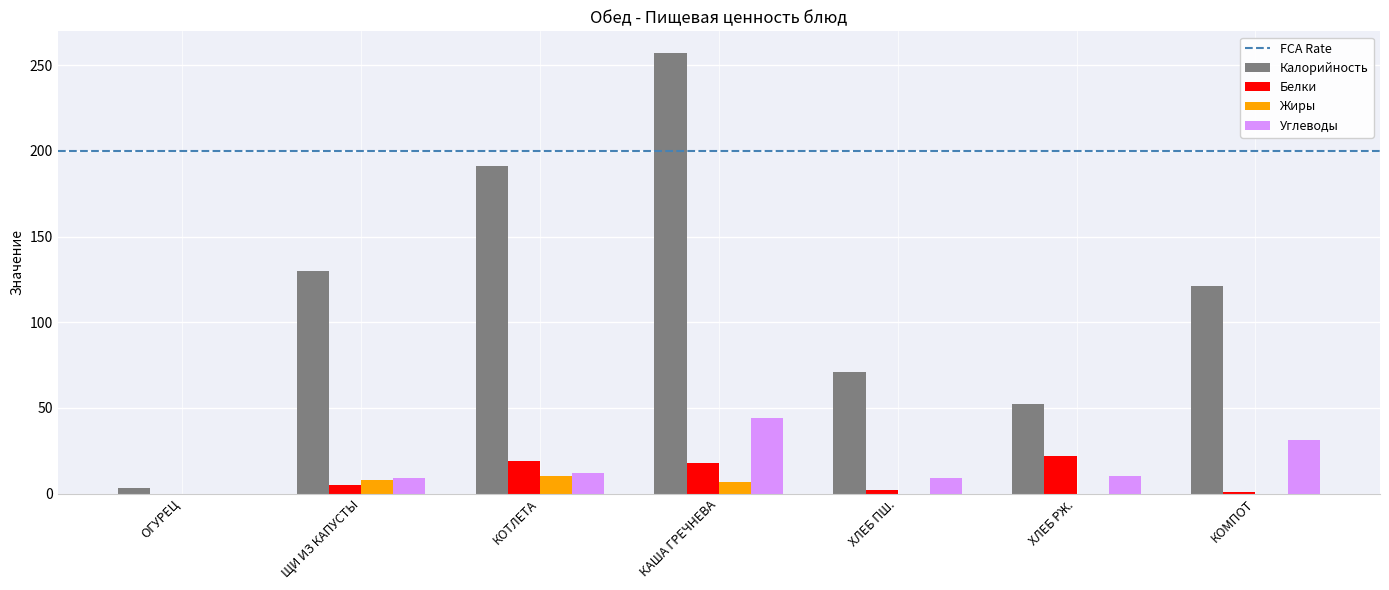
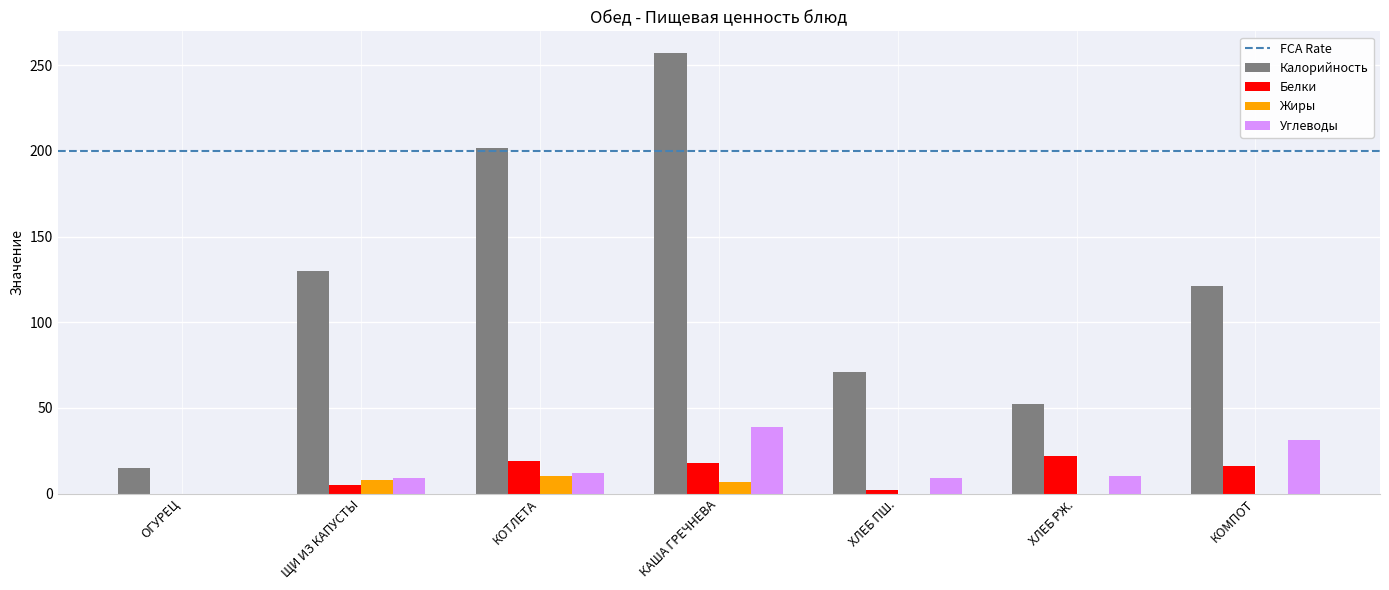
  {
    "Калорийность": {
-     "ОГУРЕЦ": 3,
+     "ОГУРЕЦ": 15,
      "ЩИ ИЗ КАПУСТЫ": 130,
-     "КОТЛЕТА": 191,
+     "КОТЛЕТА": 202,
      "КАША ГРЕЧНЕВА": 257,
      "ХЛЕБ ПШ.": 71,
      "ХЛЕБ РЖ.": 52,
      "КОМПОТ": 121
    },
    "Белки": {
      "ОГУРЕЦ": 0,
      "ЩИ ИЗ КАПУСТЫ": 5,
      "КОТЛЕТА": 19,
      "КАША ГРЕЧНЕВА": 18,
      "ХЛЕБ ПШ.": 2,
      "ХЛЕБ РЖ.": 22,
-     "КОМПОТ": 1
+     "КОМПОТ": 16
    },
    "Жиры": {
      "ОГУРЕЦ": 0,
      "ЩИ ИЗ КАПУСТЫ": 8,
      "КОТЛЕТА": 10,
      "КАША ГРЕЧНЕВА": 7,
      "ХЛЕБ ПШ.": 0,
      "ХЛЕБ РЖ.": 0,
      "КОМПОТ": 0
    },
    "Углеводы": {
      "ОГУРЕЦ": 0,
      "ЩИ ИЗ КАПУСТЫ": 9,
      "КОТЛЕТА": 12,
-     "КАША ГРЕЧНЕВА": 44,
+     "КАША ГРЕЧНЕВА": 39,
      "ХЛЕБ ПШ.": 9,
      "ХЛЕБ РЖ.": 10,
      "КОМПОТ": 31
    }
  }
